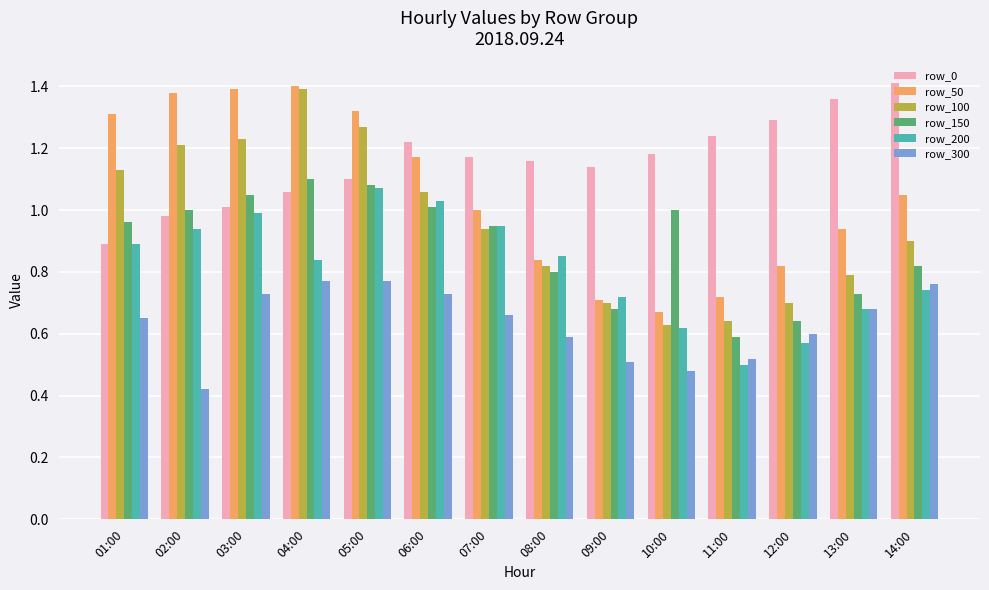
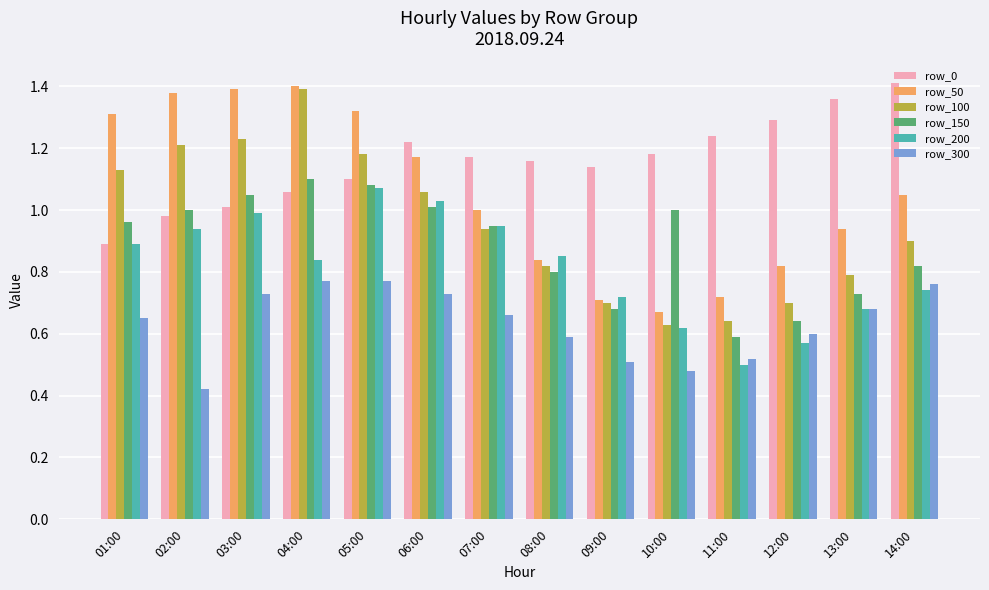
  {
    "row_0": {
      "01:00": 0.89,
      "02:00": 0.98,
      "03:00": 1.01,
      "04:00": 1.06,
      "05:00": 1.10,
      "06:00": 1.22,
      "07:00": 1.17,
      "08:00": 1.16,
      "09:00": 1.14,
      "10:00": 1.18,
      "11:00": 1.24,
      "12:00": 1.29,
      "13:00": 1.36,
      "14:00": 1.41
    },
    "row_50": {
      "01:00": 1.31,
      "02:00": 1.38,
      "03:00": 1.39,
      "04:00": 1.40,
      "05:00": 1.32,
      "06:00": 1.17,
      "07:00": 1.00,
      "08:00": 0.84,
      "09:00": 0.71,
      "10:00": 0.67,
      "11:00": 0.72,
      "12:00": 0.82,
      "13:00": 0.94,
      "14:00": 1.05
    },
    "row_100": {
      "01:00": 1.13,
      "02:00": 1.21,
      "03:00": 1.23,
      "04:00": 1.39,
-     "05:00": 1.27,
+     "05:00": 1.18,
      "06:00": 1.06,
      "07:00": 0.94,
      "08:00": 0.82,
      "09:00": 0.70,
      "10:00": 0.63,
      "11:00": 0.64,
      "12:00": 0.70,
      "13:00": 0.79,
      "14:00": 0.90
    },
    "row_150": {
      "01:00": 0.96,
      "02:00": 1.00,
      "03:00": 1.05,
      "04:00": 1.10,
      "05:00": 1.08,
      "06:00": 1.01,
      "07:00": 0.95,
      "08:00": 0.80,
      "09:00": 0.68,
      "10:00": 1.00,
      "11:00": 0.59,
      "12:00": 0.64,
      "13:00": 0.73,
      "14:00": 0.82
    },
    "row_200": {
      "01:00": 0.89,
      "02:00": 0.94,
      "03:00": 0.99,
      "04:00": 0.84,
      "05:00": 1.07,
      "06:00": 1.03,
      "07:00": 0.95,
      "08:00": 0.85,
      "09:00": 0.72,
      "10:00": 0.62,
      "11:00": 0.50,
      "12:00": 0.57,
      "13:00": 0.68,
      "14:00": 0.74
    },
    "row_300": {
      "01:00": 0.65,
      "02:00": 0.42,
      "03:00": 0.73,
      "04:00": 0.77,
      "05:00": 0.77,
      "06:00": 0.73,
      "07:00": 0.66,
      "08:00": 0.59,
      "09:00": 0.51,
      "10:00": 0.48,
      "11:00": 0.52,
      "12:00": 0.60,
      "13:00": 0.68,
      "14:00": 0.76
    }
  }
